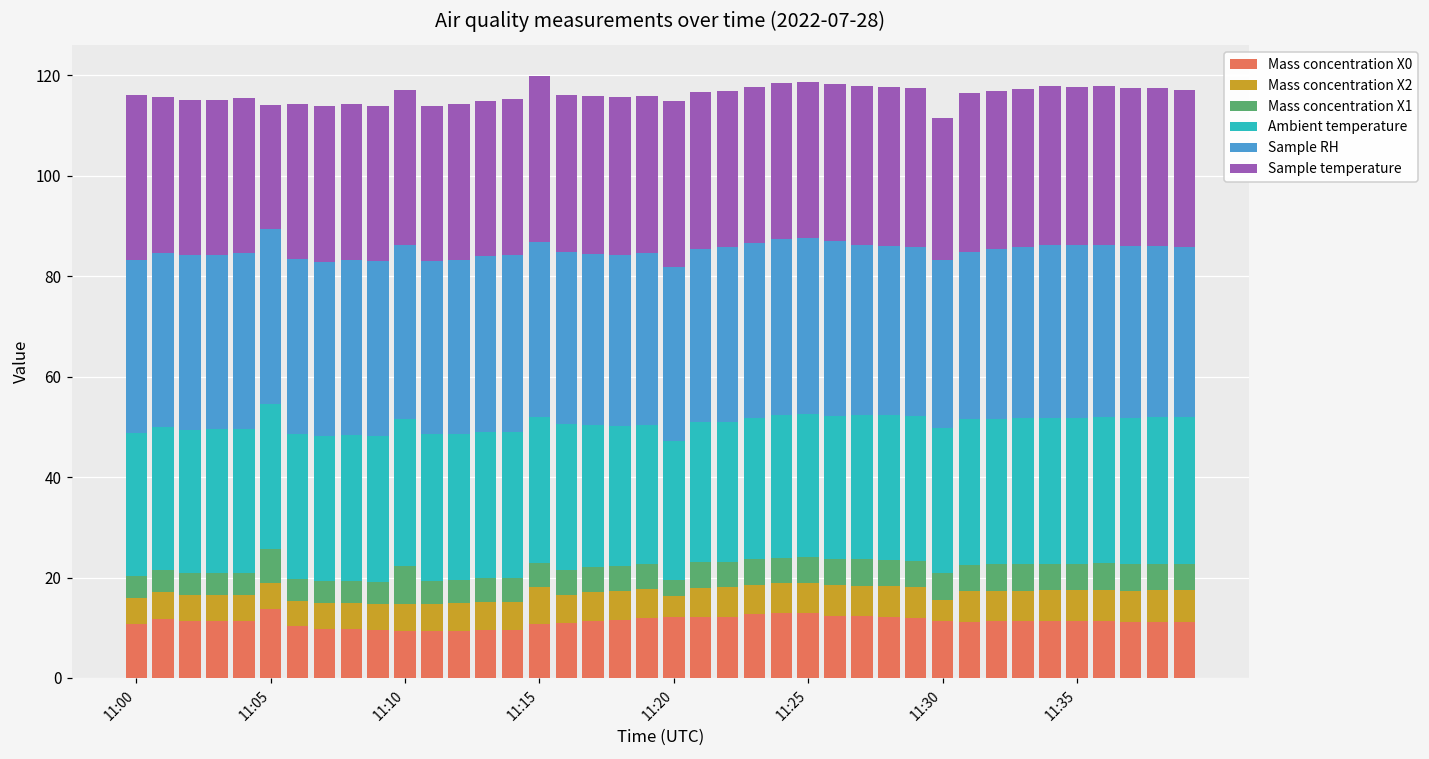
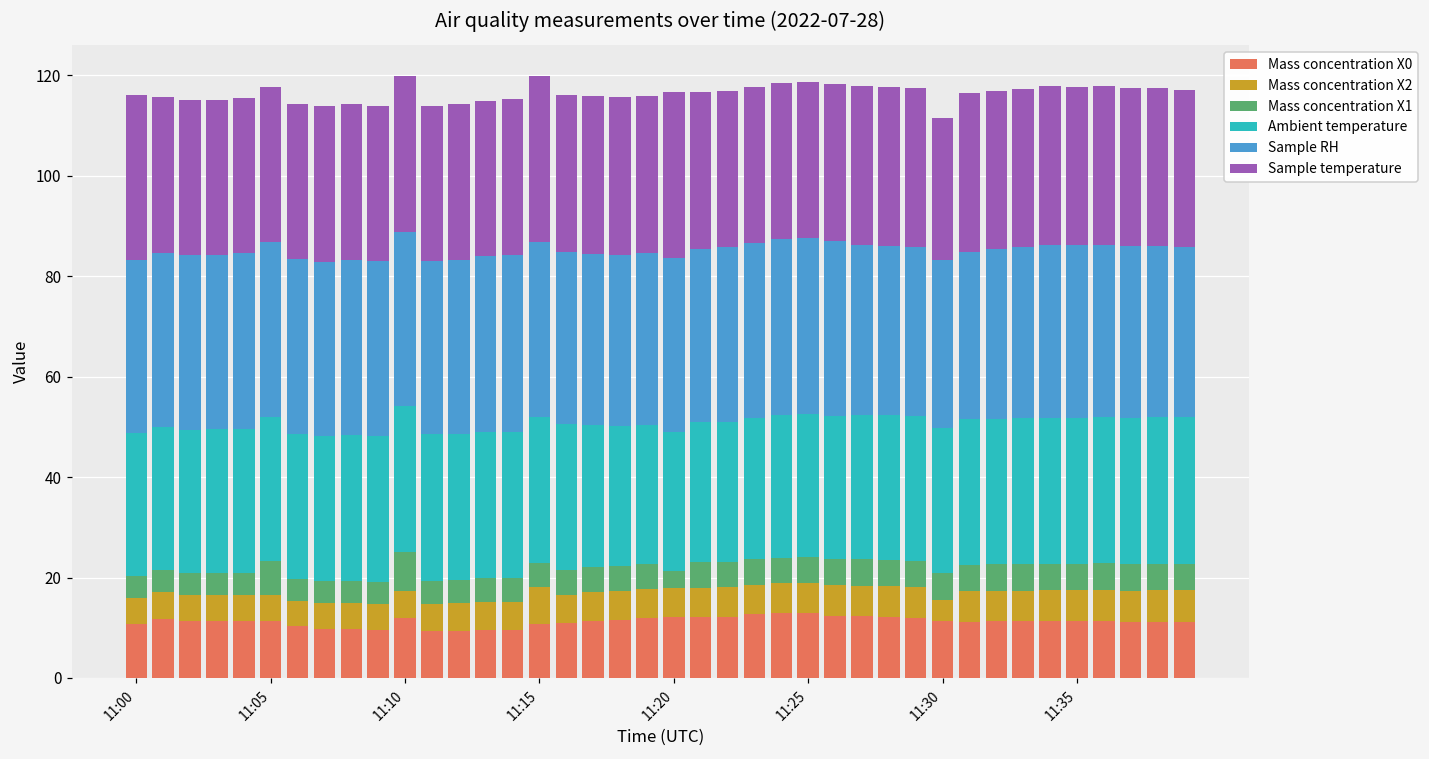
  {
    "Mass concentration X0": {
      "11:00": 11,
-     "11:05": 14,
-     "11:10": 9,
+     "11:05": 11,
+     "11:10": 12,
      "11:15": 11,
      "11:20": 12,
      "11:25": 13,
      "11:30": 11,
      "11:35": 11
    },
    "Mass concentration X2": {
      "11:00": 5,
      "11:05": 5,
      "11:10": 5,
      "11:15": 7,
-     "11:20": 4,
+     "11:20": 6,
      "11:25": 6,
      "11:30": 4,
      "11:35": 6
    },
    "Mass concentration X1": {
      "11:00": 4,
      "11:05": 7,
      "11:10": 8,
      "11:15": 5,
      "11:20": 3,
      "11:25": 5,
      "11:30": 5,
      "11:35": 5
    },
    "Sample temperature": {
      "11:00": 33,
-     "11:05": 25,
+     "11:05": 31,
      "11:10": 31,
      "11:15": 33,
      "11:20": 33,
      "11:25": 31,
      "11:30": 28,
      "11:35": 32
    }
  }
